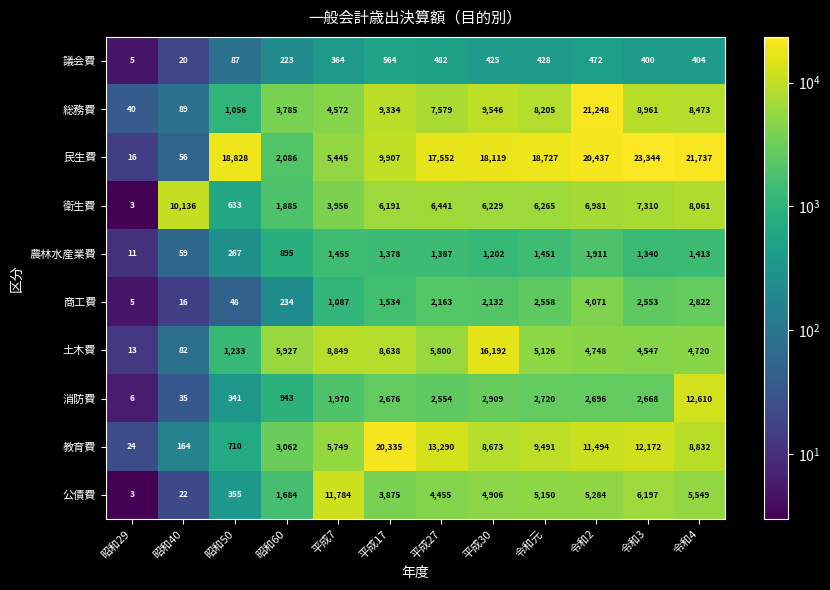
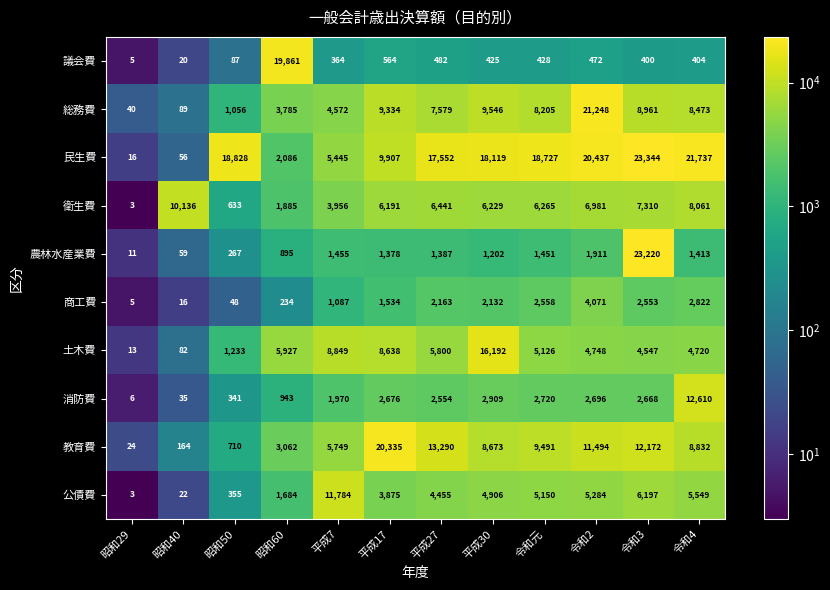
  {
    "議会費": {
      "昭和29": "5",
      "昭和40": "20",
      "昭和50": "87",
-     "昭和60": "223",
+     "昭和60": "19,861",
      "平成7": "364",
      "平成17": "564",
      "平成27": "482",
      "平成30": "425",
      "令和元": "428",
      "令和2": "472",
      "令和3": "400",
      "令和4": "404"
    },
    "総務費": {
      "昭和29": "40",
      "昭和40": "89",
      "昭和50": "1,056",
      "昭和60": "3,785",
      "平成7": "4,572",
      "平成17": "9,334",
      "平成27": "7,579",
      "平成30": "9,546",
      "令和元": "8,205",
      "令和2": "21,248",
      "令和3": "8,961",
      "令和4": "8,473"
    },
    "民生費": {
      "昭和29": "16",
      "昭和40": "56",
      "昭和50": "18,828",
      "昭和60": "2,086",
      "平成7": "5,445",
      "平成17": "9,907",
      "平成27": "17,552",
      "平成30": "18,119",
      "令和元": "18,727",
      "令和2": "20,437",
      "令和3": "23,344",
      "令和4": "21,737"
    },
    "衛生費": {
      "昭和29": "3",
      "昭和40": "10,136",
      "昭和50": "633",
      "昭和60": "1,885",
      "平成7": "3,956",
      "平成17": "6,191",
      "平成27": "6,441",
      "平成30": "6,229",
      "令和元": "6,265",
      "令和2": "6,981",
      "令和3": "7,310",
      "令和4": "8,061"
    },
    "農林水産業費": {
      "昭和29": "11",
      "昭和40": "59",
      "昭和50": "267",
      "昭和60": "895",
      "平成7": "1,455",
      "平成17": "1,378",
      "平成27": "1,387",
      "平成30": "1,202",
      "令和元": "1,451",
      "令和2": "1,911",
-     "令和3": "1,340",
+     "令和3": "23,220",
      "令和4": "1,413"
    },
    "商工費": {
      "昭和29": "5",
      "昭和40": "16",
      "昭和50": "48",
      "昭和60": "234",
      "平成7": "1,087",
      "平成17": "1,534",
      "平成27": "2,163",
      "平成30": "2,132",
      "令和元": "2,558",
      "令和2": "4,071",
      "令和3": "2,553",
      "令和4": "2,822"
    },
    "土木費": {
      "昭和29": "13",
      "昭和40": "82",
      "昭和50": "1,233",
      "昭和60": "5,927",
      "平成7": "8,849",
      "平成17": "8,638",
      "平成27": "5,800",
      "平成30": "16,192",
      "令和元": "5,126",
      "令和2": "4,748",
      "令和3": "4,547",
      "令和4": "4,720"
    },
    "消防費": {
      "昭和29": "6",
      "昭和40": "35",
      "昭和50": "341",
      "昭和60": "943",
      "平成7": "1,970",
      "平成17": "2,676",
      "平成27": "2,554",
      "平成30": "2,909",
      "令和元": "2,720",
      "令和2": "2,696",
      "令和3": "2,668",
      "令和4": "12,610"
    },
    "教育費": {
      "昭和29": "24",
      "昭和40": "164",
      "昭和50": "710",
      "昭和60": "3,062",
      "平成7": "5,749",
      "平成17": "20,335",
      "平成27": "13,290",
      "平成30": "8,673",
      "令和元": "9,491",
      "令和2": "11,494",
      "令和3": "12,172",
      "令和4": "8,832"
    },
    "公債費": {
      "昭和29": "3",
      "昭和40": "22",
      "昭和50": "355",
      "昭和60": "1,684",
      "平成7": "11,784",
      "平成17": "3,875",
      "平成27": "4,455",
      "平成30": "4,906",
      "令和元": "5,150",
      "令和2": "5,284",
      "令和3": "6,197",
      "令和4": "5,549"
    }
  }
